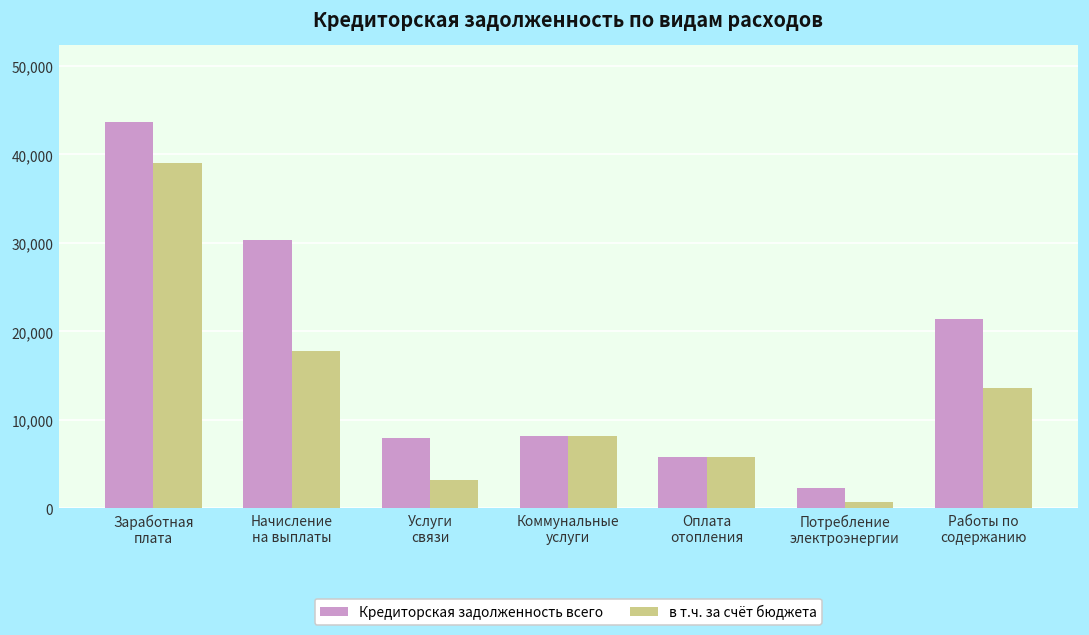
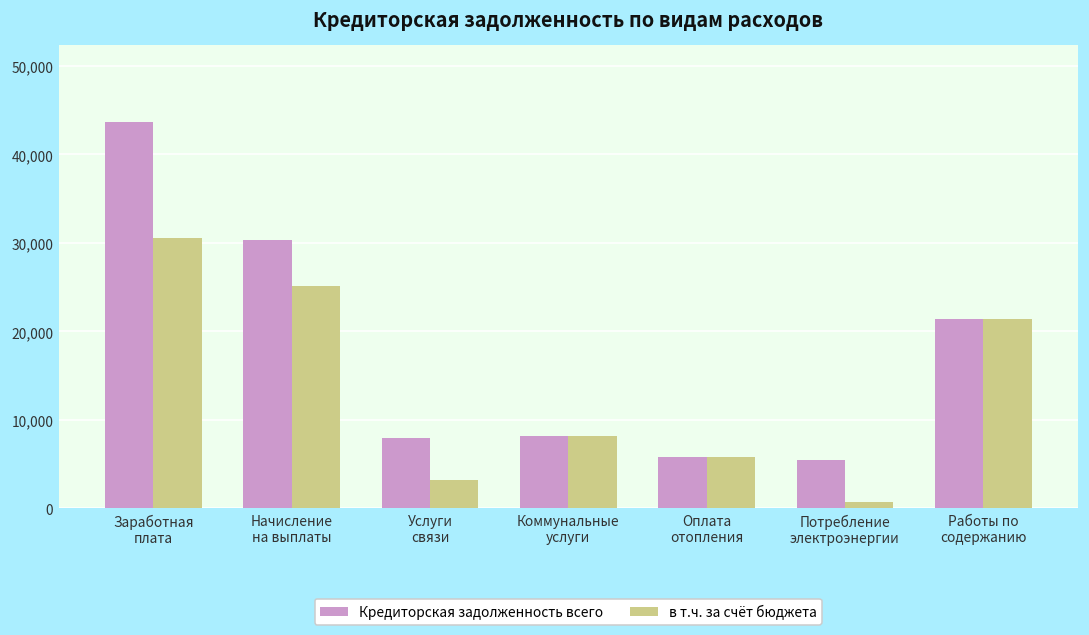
  {
    "Кредиторская задолженность всего": {
      "Заработная плата": "44,000",
      "Начисление на выплаты": "30,000",
      "Услуги связи": "8,000",
      "Коммунальные услуги": "8,000",
      "Оплата отопления": "6,000",
-     "Потребление электроэнергии": "2,000",
+     "Потребление электроэнергии": "5,000",
      "Работы по содержанию": "21,000"
    },
    "в т.ч. за счёт бюджета": {
-     "Заработная плата": "39,000",
-     "Начисление на выплаты": "18,000",
+     "Заработная плата": "31,000",
+     "Начисление на выплаты": "25,000",
      "Услуги связи": "3,000",
      "Коммунальные услуги": "8,000",
      "Оплата отопления": "6,000",
      "Потребление электроэнергии": "1,000",
-     "Работы по содержанию": "14,000"
+     "Работы по содержанию": "21,000"
    }
  }
